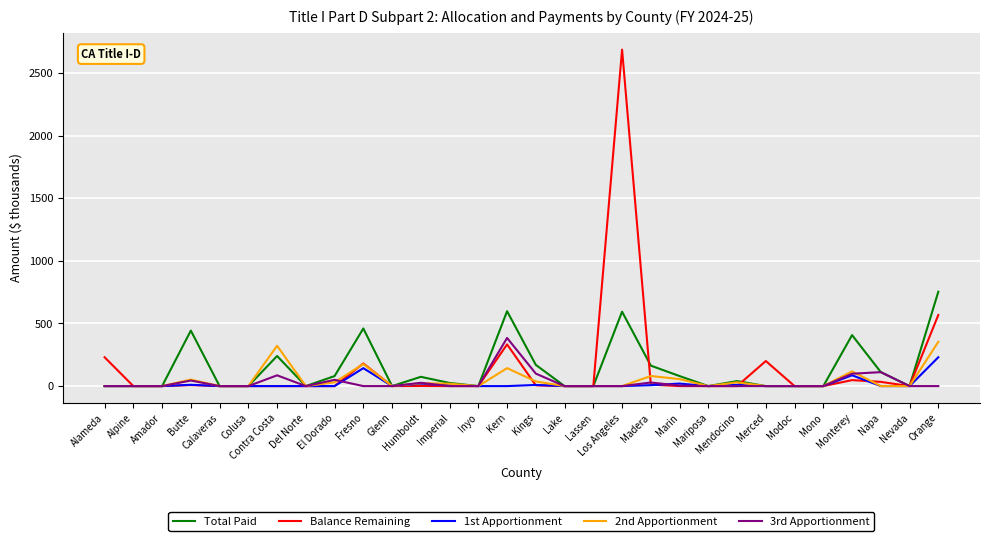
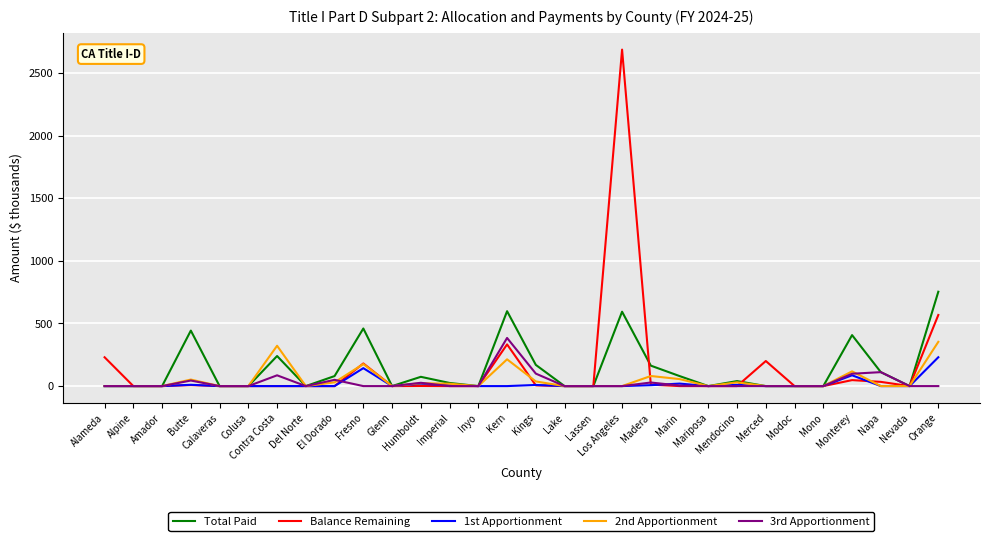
  {
    "Total Paid": {
      "Butte": 440,
      "Contra Costa": 240,
      "El Dorado": 80,
      "Fresno": 460,
      "Humboldt": 70,
      "Kern": 600,
      "Kings": 170,
      "Los Angeles": 590,
      "Madera": 160,
      "Marin": 80,
      "Monterey": 410,
      "Orange": 750
    },
    "Balance Remaining": {
      "Alameda": 230,
      "Kern": 330,
      "Los Angeles": 2690,
      "Merced": 200,
      "Monterey": 50,
      "Napa": 30,
      "Orange": 570
    },
    "1st Apportionment": {
      "Fresno": 140,
      "Kern": 0,
      "Orange": 230
    },
    "2nd Apportionment": {
      "Contra Costa": 320,
-     "Kern": 140,
+     "Kern": 210,
      "Kings": 40,
      "Madera": 80,
      "Marin": 60,
      "Orange": 350
    },
    "3rd Apportionment": {
      "Contra Costa": 90,
      "Fresno": 0,
      "Kern": 380,
      "Kings": 100,
      "Orange": 0
    }
  }
